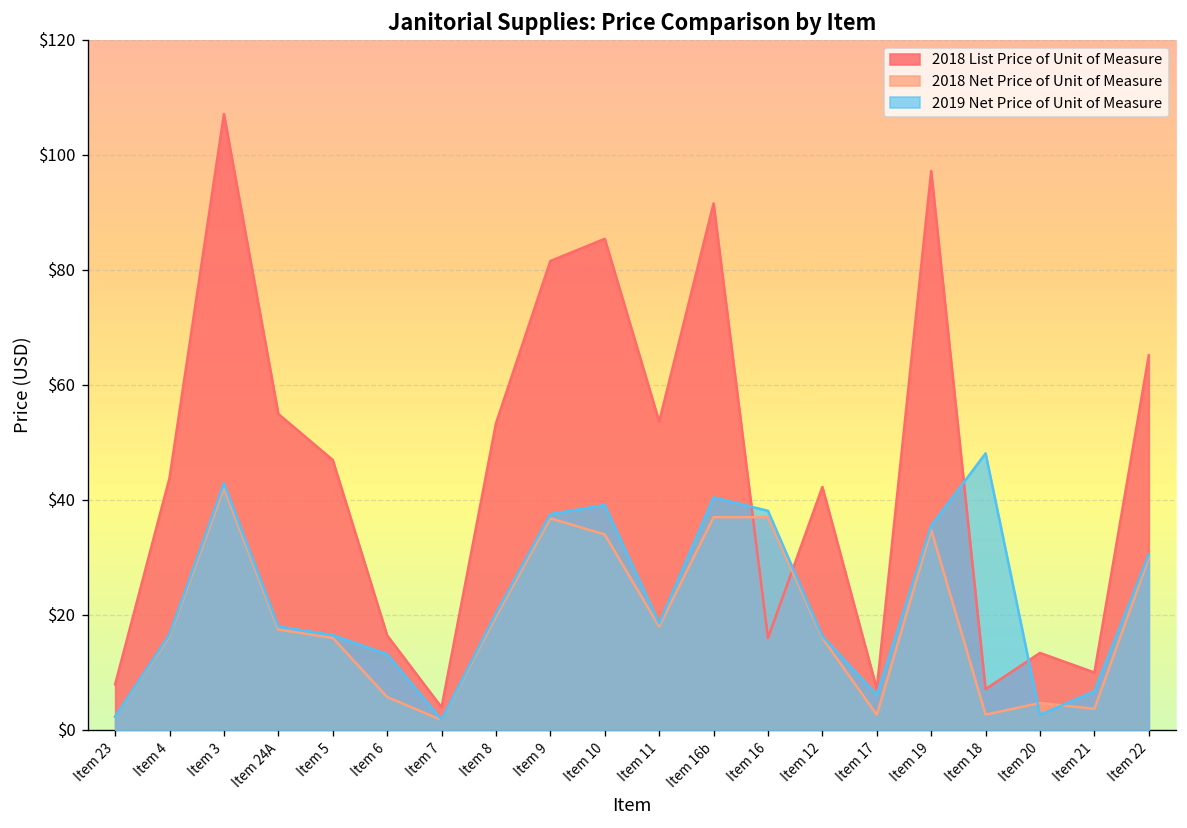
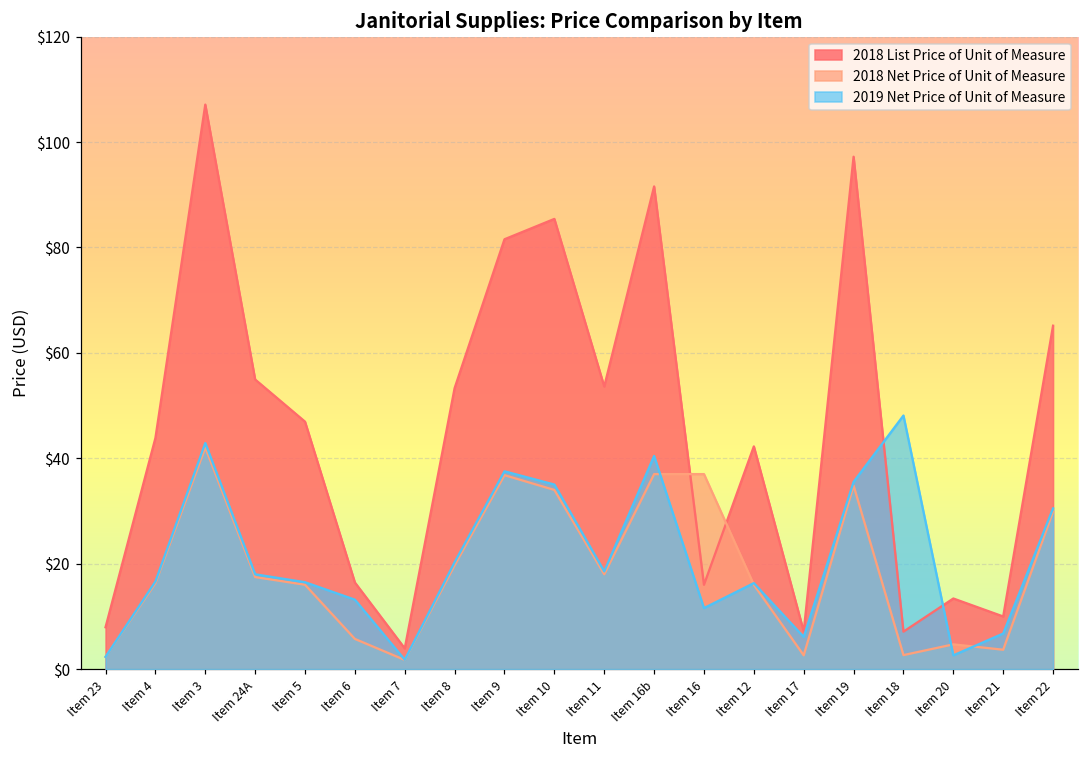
  {
    "2019 Net Price of Unit of Measure": {
      "Item 3": "$43",
      "Item 6": "$13",
      "Item 8": "$20",
      "Item 9": "$38",
-     "Item 10": "$39",
+     "Item 10": "$35",
      "Item 11": "$19",
      "Item 16b": "$40",
-     "Item 16": "$38",
+     "Item 16": "$12",
      "Item 17": "$6",
      "Item 19": "$36",
      "Item 18": "$48",
      "Item 20": "$3",
      "Item 21": "$7",
      "Item 22": "$30"
    }
  }
